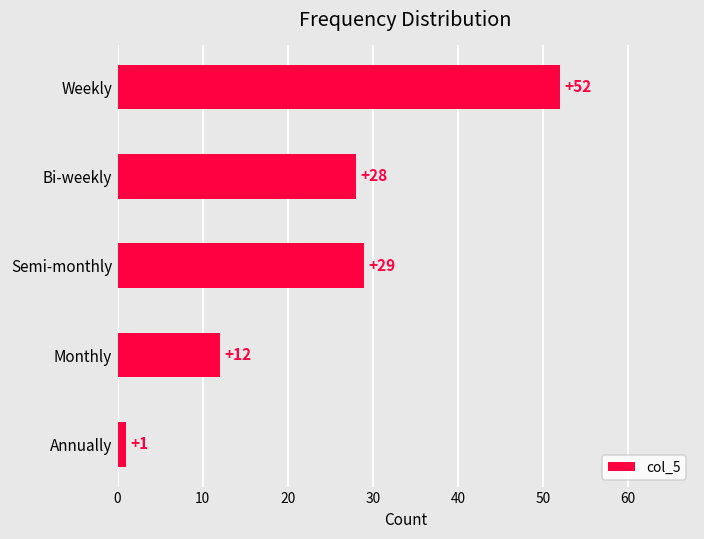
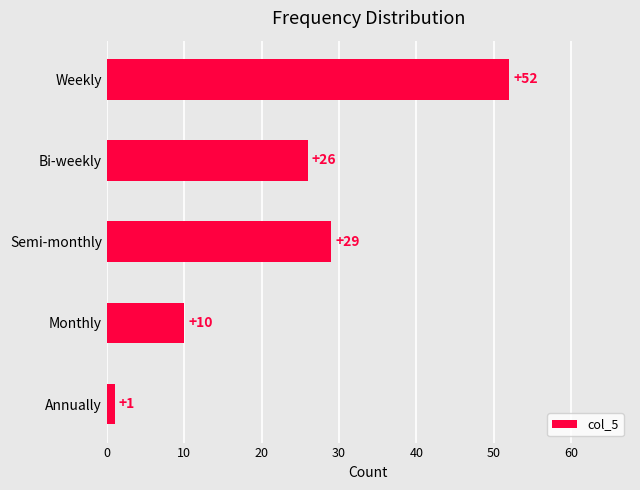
  {
    "Weekly": "+52",
-   "Bi-weekly": "+28",
+   "Bi-weekly": "+26",
    "Semi-monthly": "+29",
-   "Monthly": "+12",
+   "Monthly": "+10",
    "Annually": "+1"
  }
